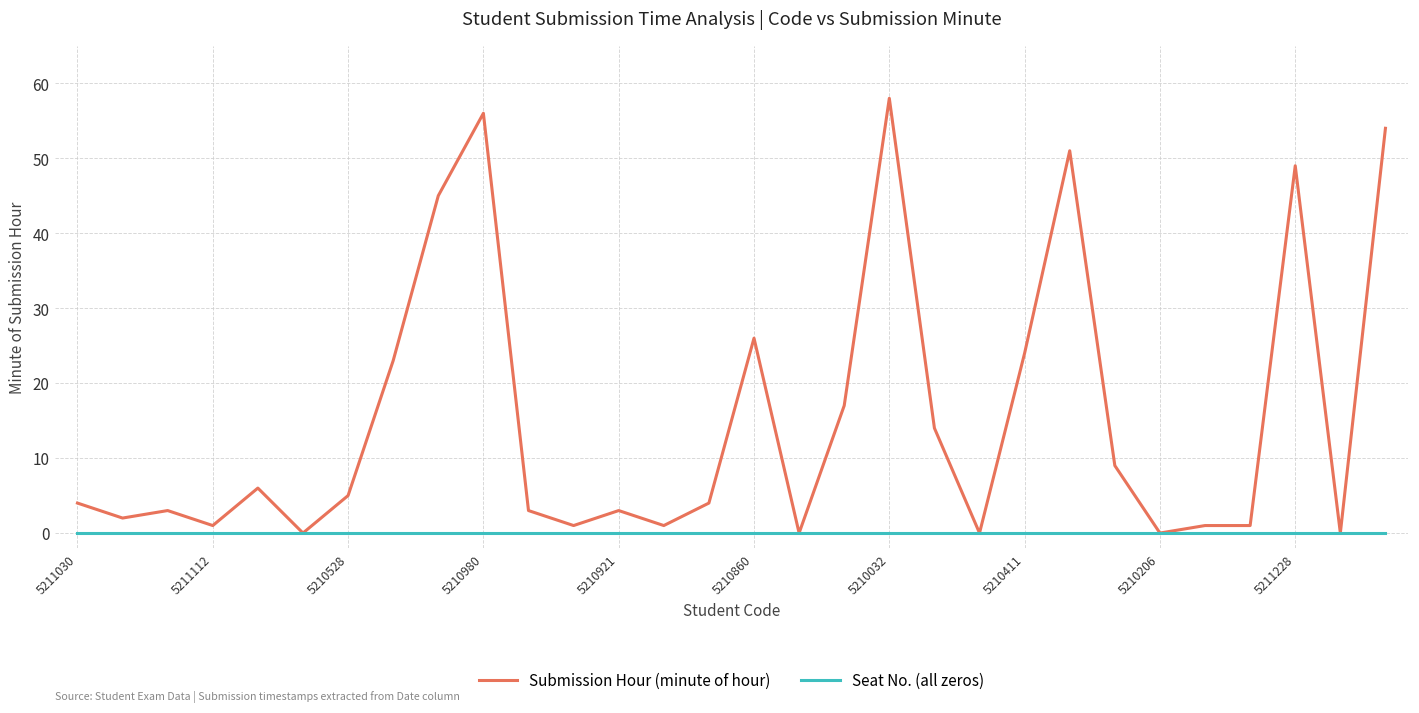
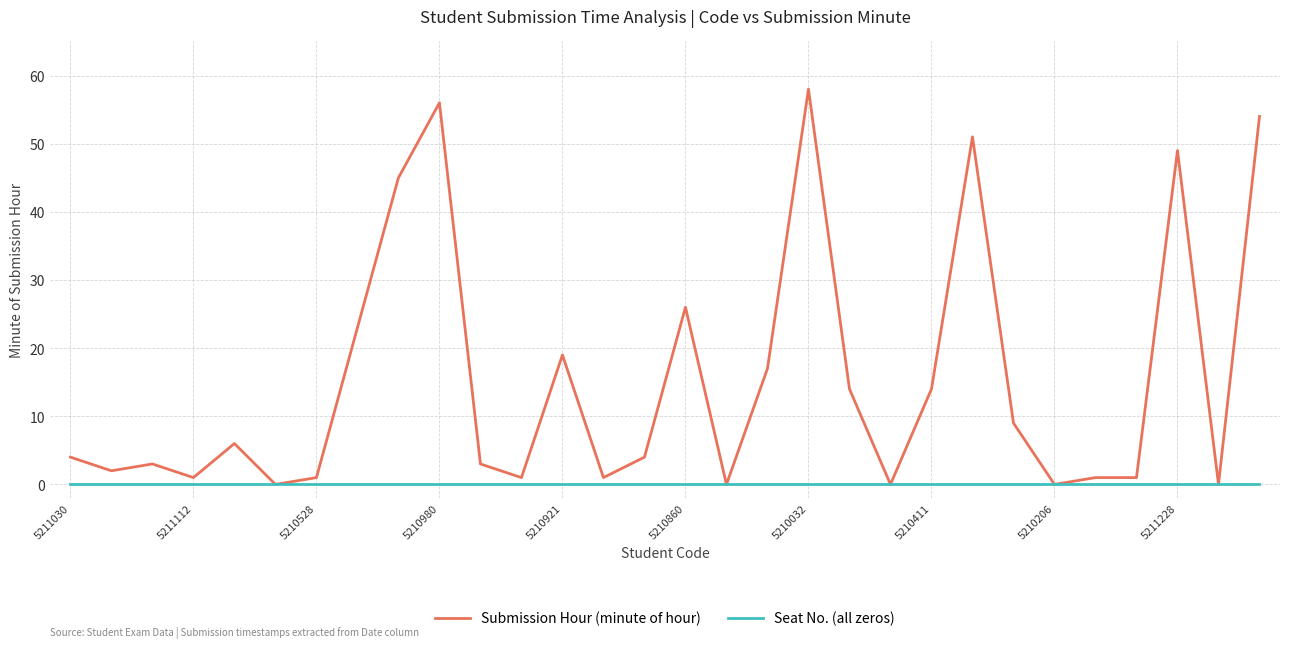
  {
    "Submission Hour (minute of hour)": {
      "5211030": 4,
      "5211112": 1,
-     "5210528": 5,
+     "5210528": 1,
      "5210980": 56,
-     "5210921": 3,
+     "5210921": 19,
      "5210860": 26,
      "5210032": 58,
-     "5210411": 24,
+     "5210411": 14,
      "5211228": 49
    },
    "Seat No. (all zeros)": {
      "5211030": 0,
      "5211112": 0,
      "5210528": 0,
      "5210980": 0,
      "5210921": 0,
      "5210860": 0,
      "5210032": 0,
      "5210411": 0,
      "5211228": 0
    }
  }
